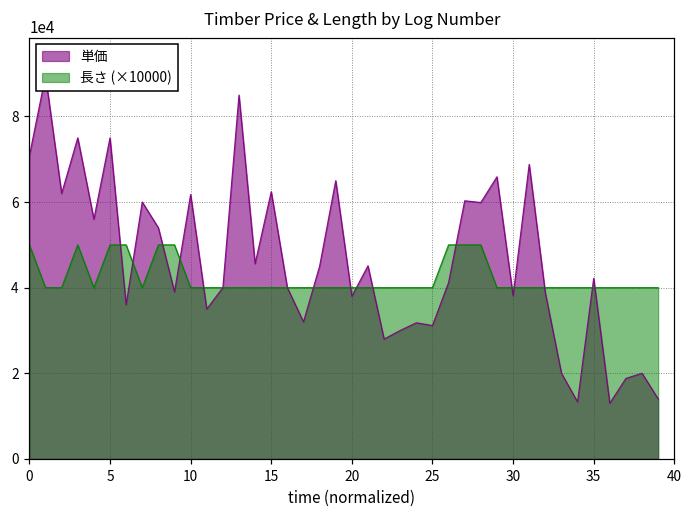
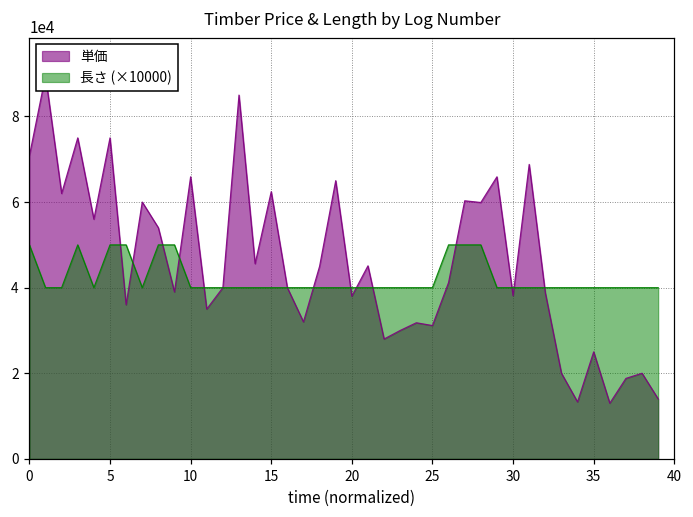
  {
    "単価": {
      "0": 71000,
      "5": 75000,
-     "10": 62000,
+     "10": 66000,
      "15": 62000,
      "20": 38000,
      "25": 31000,
      "30": 38000,
-     "35": 42000
+     "35": 25000
    },
    "長さ (×10000)": {
      "0": 50000,
      "5": 50000,
      "10": 40000,
      "15": 40000,
      "20": 40000,
      "25": 40000,
      "30": 40000,
      "35": 40000
    }
  }
